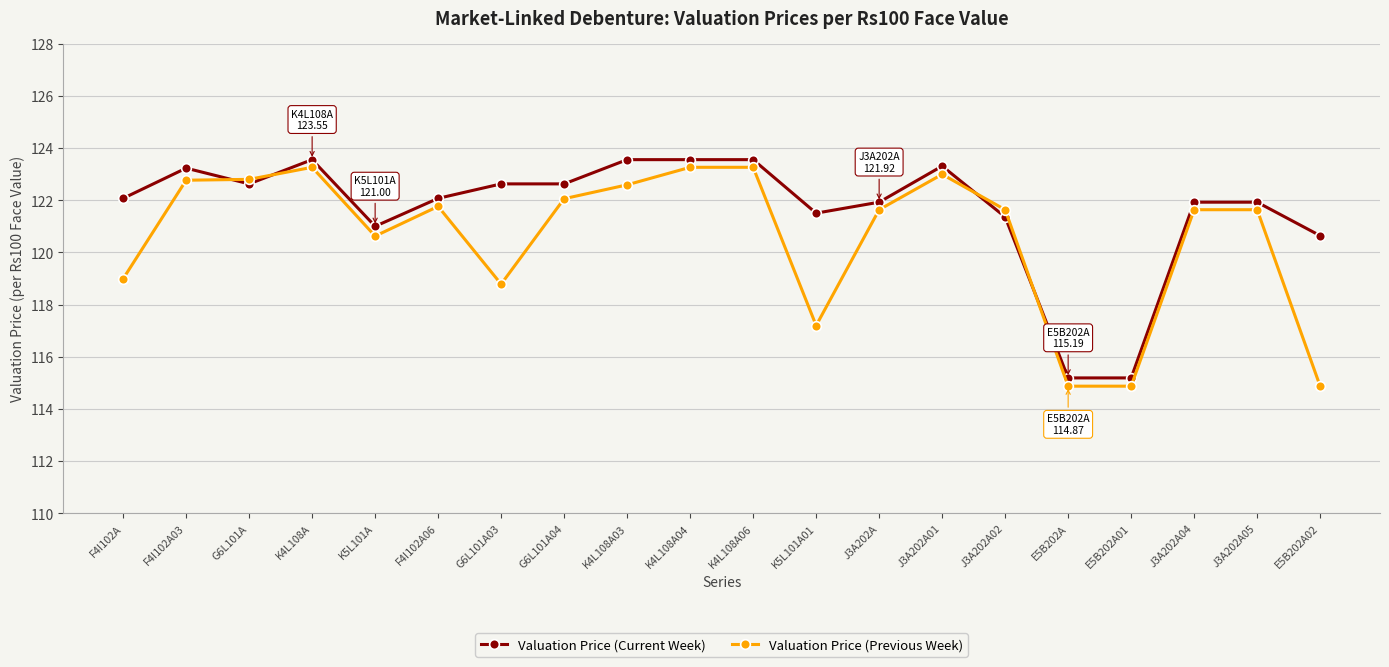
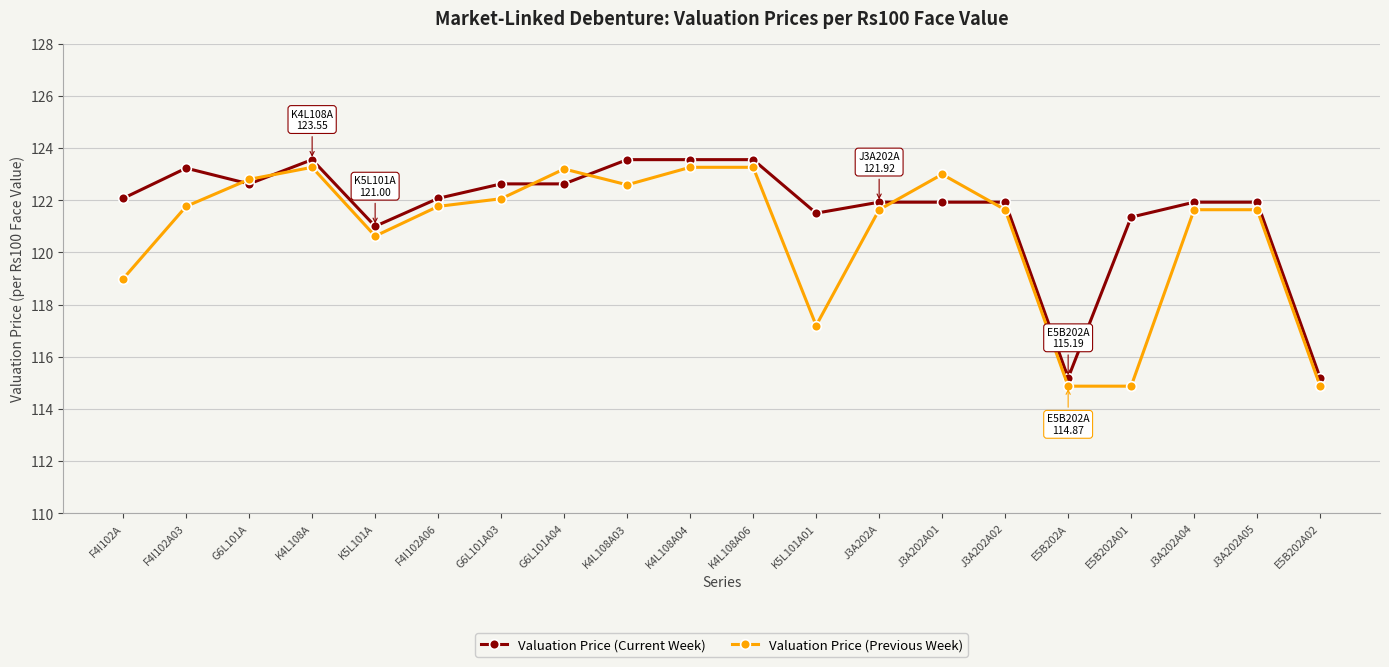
  {
    "Valuation Price (Current Week)": {
      "F4I102A": 122.1,
      "F4I102A03": 123.2,
      "G6L101A": 122.6,
      "F4I102A06": 122.1,
      "G6L101A03": 122.6,
      "G6L101A04": 122.6,
      "K4L108A03": 123.6,
      "K4L108A04": 123.6,
      "K4L108A06": 123.6,
      "K5L101A01": 121.5,
-     "J3A202A01": 123.3,
-     "J3A202A02": 121.4,
-     "E5B202A01": 115.2,
+     "J3A202A01": 121.9,
+     "J3A202A02": 121.9,
+     "E5B202A01": 121.4,
      "J3A202A04": 121.9,
      "J3A202A05": 121.9,
-     "E5B202A02": 120.6
+     "E5B202A02": 115.2
    },
    "Valuation Price (Previous Week)": {
      "F4I102A": 119.0,
-     "F4I102A03": 122.8,
+     "F4I102A03": 121.8,
      "G6L101A": 122.8,
      "K4L108A": 123.3,
      "K5L101A": 120.6,
      "F4I102A06": 121.8,
-     "G6L101A03": 118.8,
-     "G6L101A04": 122.1,
+     "G6L101A03": 122.1,
+     "G6L101A04": 123.2,
      "K4L108A03": 122.6,
      "K4L108A04": 123.3,
      "K4L108A06": 123.3,
      "K5L101A01": 117.2,
      "J3A202A": 121.6,
      "J3A202A01": 123.0,
      "J3A202A02": 121.6,
      "E5B202A01": 114.9,
      "J3A202A04": 121.6,
      "J3A202A05": 121.6,
      "E5B202A02": 114.9
    }
  }
